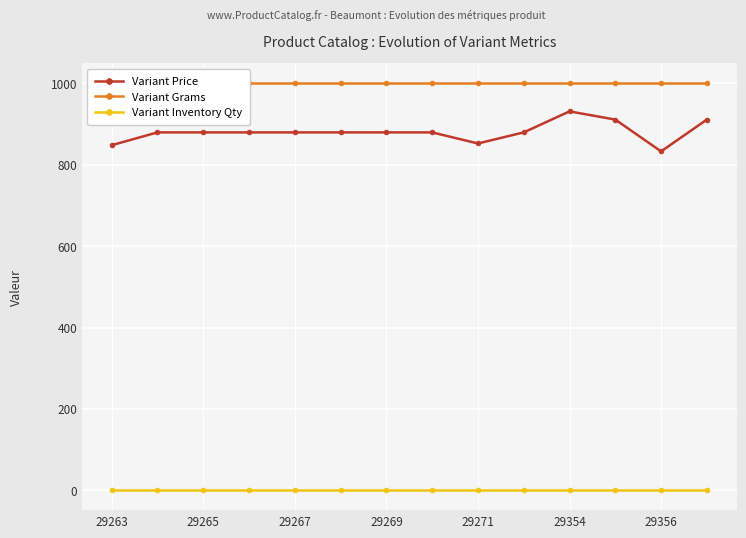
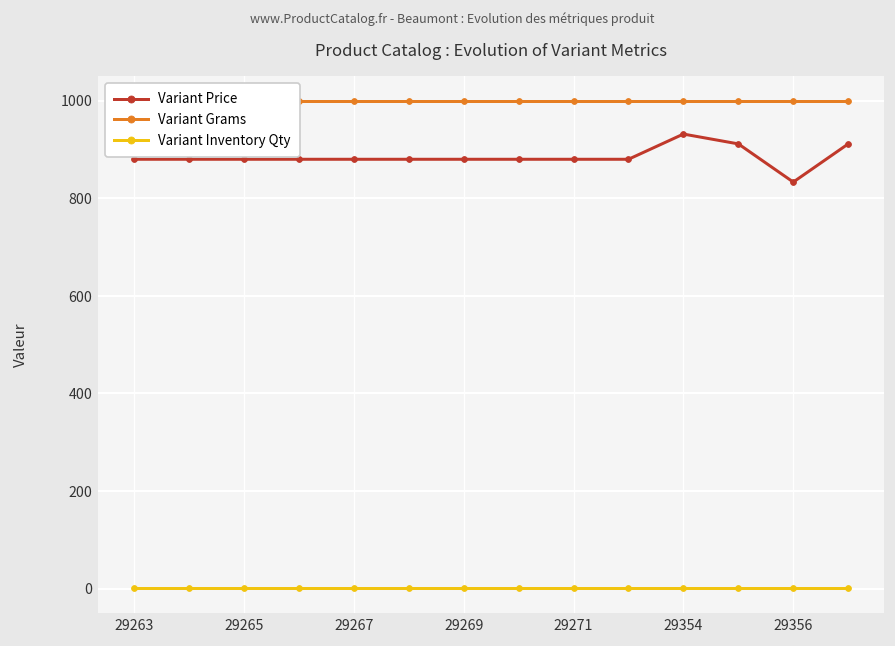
  {
    "Variant Price": {
-     "29263": 850,
+     "29263": 880,
      "29265": 880,
      "29267": 880,
      "29269": 880,
-     "29271": 850,
+     "29271": 880,
      "29354": 930,
      "29356": 830
    },
    "Variant Grams": {
      "29267": 1000,
      "29269": 1000,
      "29271": 1000,
      "29354": 1000,
      "29356": 1000
    },
    "Variant Inventory Qty": {
      "29263": 0,
      "29265": 0,
      "29267": 0,
      "29269": 0,
      "29271": 0,
      "29354": 0,
      "29356": 0
    }
  }
